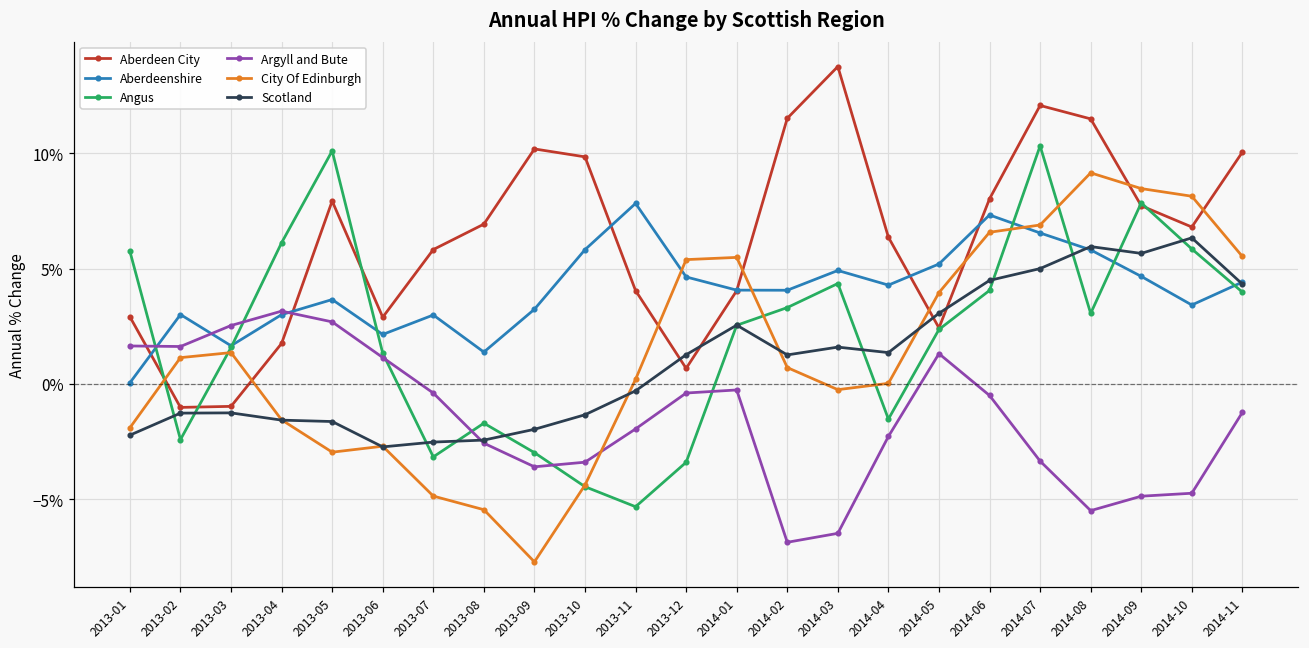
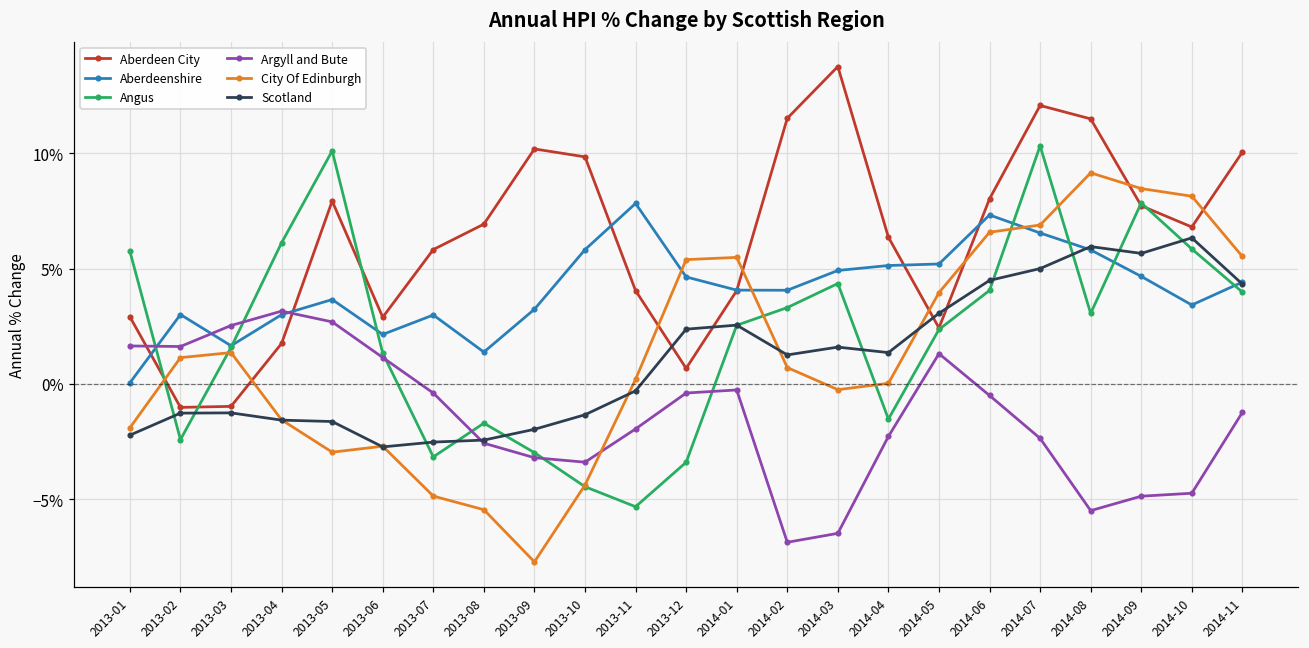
  {
    "Aberdeen City": {
      "2013-01": "2.9%",
      "2013-02": "-1.0%",
      "2013-03": "-1.0%",
      "2013-04": "1.8%",
      "2013-05": "7.9%",
      "2013-06": "2.9%",
      "2013-07": "5.8%",
      "2013-08": "6.9%",
      "2013-09": "10.2%",
      "2013-10": "9.8%",
      "2013-11": "4.0%",
      "2013-12": "0.7%",
      "2014-02": "11.5%",
      "2014-03": "13.8%",
      "2014-04": "6.4%",
      "2014-06": "8.0%",
      "2014-07": "12.1%",
      "2014-08": "11.5%",
      "2014-09": "7.7%",
      "2014-10": "6.8%",
      "2014-11": "10.0%"
    },
    "Aberdeenshire": {
      "2013-01": "0.1%",
      "2013-02": "3.0%",
      "2013-04": "3.0%",
      "2013-05": "3.7%",
      "2013-06": "2.1%",
      "2013-07": "3.0%",
      "2013-08": "1.4%",
      "2013-09": "3.2%",
      "2013-10": "5.8%",
      "2013-11": "7.8%",
      "2013-12": "4.6%",
      "2014-02": "4.1%",
      "2014-03": "4.9%",
-     "2014-04": "4.3%",
+     "2014-04": "5.1%",
      "2014-05": "5.2%",
      "2014-06": "7.3%",
      "2014-07": "6.5%",
      "2014-08": "5.8%",
      "2014-09": "4.7%",
      "2014-10": "3.4%"
    },
    "Angus": {
      "2013-01": "5.7%",
      "2013-02": "-2.4%",
      "2013-04": "6.1%",
      "2013-05": "10.1%",
      "2013-06": "1.3%",
      "2013-07": "-3.2%",
      "2013-08": "-1.7%",
      "2013-09": "-3.0%",
      "2013-11": "-5.3%",
      "2013-12": "-3.4%",
      "2014-02": "3.3%",
      "2014-03": "4.4%",
      "2014-04": "-1.5%",
      "2014-06": "4.1%",
      "2014-07": "10.3%",
      "2014-08": "3.1%",
      "2014-09": "7.8%",
      "2014-10": "5.9%",
      "2014-11": "4.0%"
    },
    "Argyll and Bute": {
      "2013-01": "1.6%",
      "2013-02": "1.6%",
      "2013-03": "2.5%",
      "2013-04": "3.2%",
      "2013-05": "2.7%",
      "2013-06": "1.1%",
      "2013-07": "-0.4%",
      "2013-08": "-2.6%",
-     "2013-09": "-3.6%",
+     "2013-09": "-3.2%",
      "2013-10": "-3.4%",
      "2013-11": "-1.9%",
      "2013-12": "-0.4%",
      "2014-01": "-0.3%",
      "2014-02": "-6.9%",
      "2014-03": "-6.5%",
      "2014-04": "-2.3%",
      "2014-05": "1.3%",
      "2014-06": "-0.5%",
-     "2014-07": "-3.3%",
+     "2014-07": "-2.4%",
      "2014-08": "-5.5%",
      "2014-09": "-4.9%",
      "2014-10": "-4.7%",
      "2014-11": "-1.2%"
    },
    "City Of Edinburgh": {
      "2013-01": "-1.9%",
      "2013-02": "1.1%",
      "2013-03": "1.4%",
      "2013-05": "-3.0%",
      "2013-07": "-4.9%",
      "2013-08": "-5.4%",
      "2013-09": "-7.7%",
      "2013-11": "0.2%",
      "2013-12": "5.4%",
      "2014-01": "5.5%",
      "2014-02": "0.7%",
      "2014-03": "-0.2%",
      "2014-04": "0.0%",
      "2014-05": "4.0%",
      "2014-06": "6.6%",
      "2014-07": "6.9%",
      "2014-08": "9.1%",
      "2014-09": "8.5%",
      "2014-10": "8.1%",
      "2014-11": "5.5%"
    },
    "Scotland": {
      "2013-01": "-2.2%",
      "2013-02": "-1.3%",
      "2013-03": "-1.3%",
      "2013-05": "-1.6%",
      "2013-07": "-2.5%",
      "2013-08": "-2.4%",
      "2013-09": "-2.0%",
      "2013-10": "-1.3%",
      "2013-11": "-0.3%",
-     "2013-12": "1.3%",
+     "2013-12": "2.4%",
      "2014-02": "1.3%",
      "2014-03": "1.6%",
      "2014-04": "1.4%",
      "2014-05": "3.1%",
      "2014-06": "4.5%",
      "2014-07": "5.0%",
      "2014-08": "6.0%",
      "2014-09": "5.7%",
      "2014-10": "6.3%"
    }
  }
